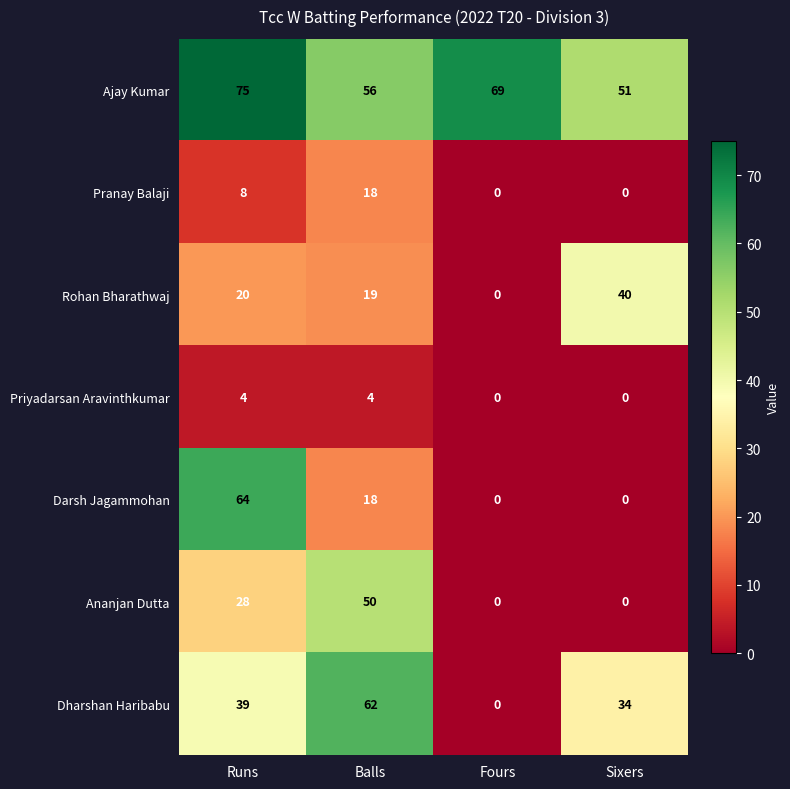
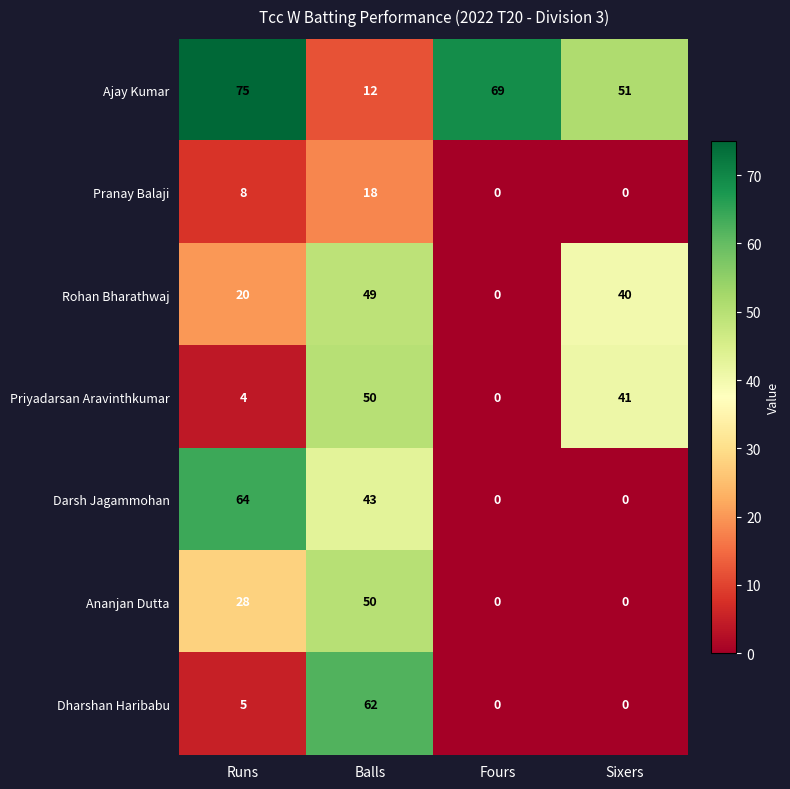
  {
    "Ajay Kumar": {
      "Runs": 75,
-     "Balls": 56,
+     "Balls": 12,
      "Fours": 69,
      "Sixers": 51
    },
    "Pranay Balaji": {
      "Runs": 8,
      "Balls": 18,
      "Fours": 0,
      "Sixers": 0
    },
    "Rohan Bharathwaj": {
      "Runs": 20,
-     "Balls": 19,
+     "Balls": 49,
      "Fours": 0,
      "Sixers": 40
    },
    "Priyadarsan Aravinthkumar": {
      "Runs": 4,
-     "Balls": 4,
+     "Balls": 50,
      "Fours": 0,
-     "Sixers": 0
+     "Sixers": 41
    },
    "Darsh Jagammohan": {
      "Runs": 64,
-     "Balls": 18,
+     "Balls": 43,
      "Fours": 0,
      "Sixers": 0
    },
    "Ananjan Dutta": {
      "Runs": 28,
      "Balls": 50,
      "Fours": 0,
      "Sixers": 0
    },
    "Dharshan Haribabu": {
-     "Runs": 39,
+     "Runs": 5,
      "Balls": 62,
      "Fours": 0,
-     "Sixers": 34
+     "Sixers": 0
    }
  }
